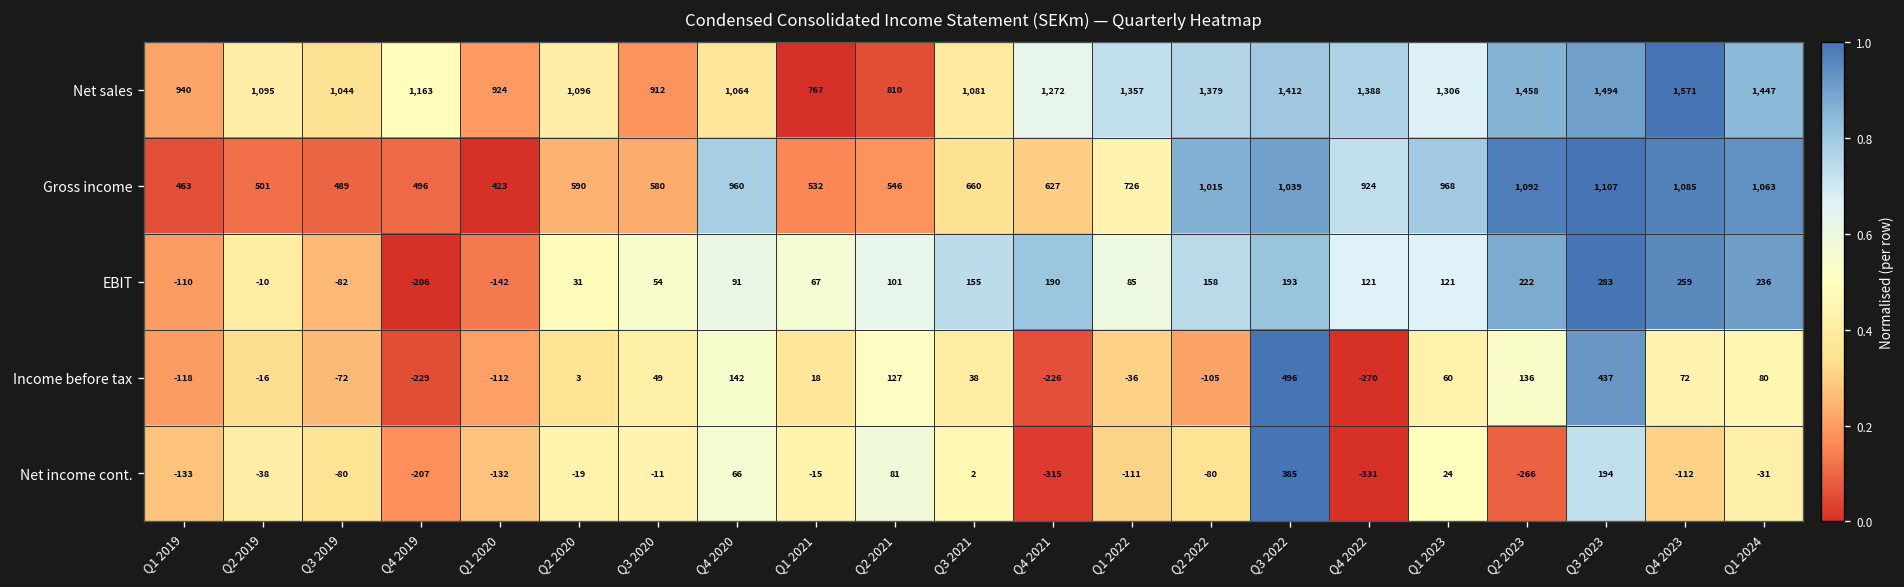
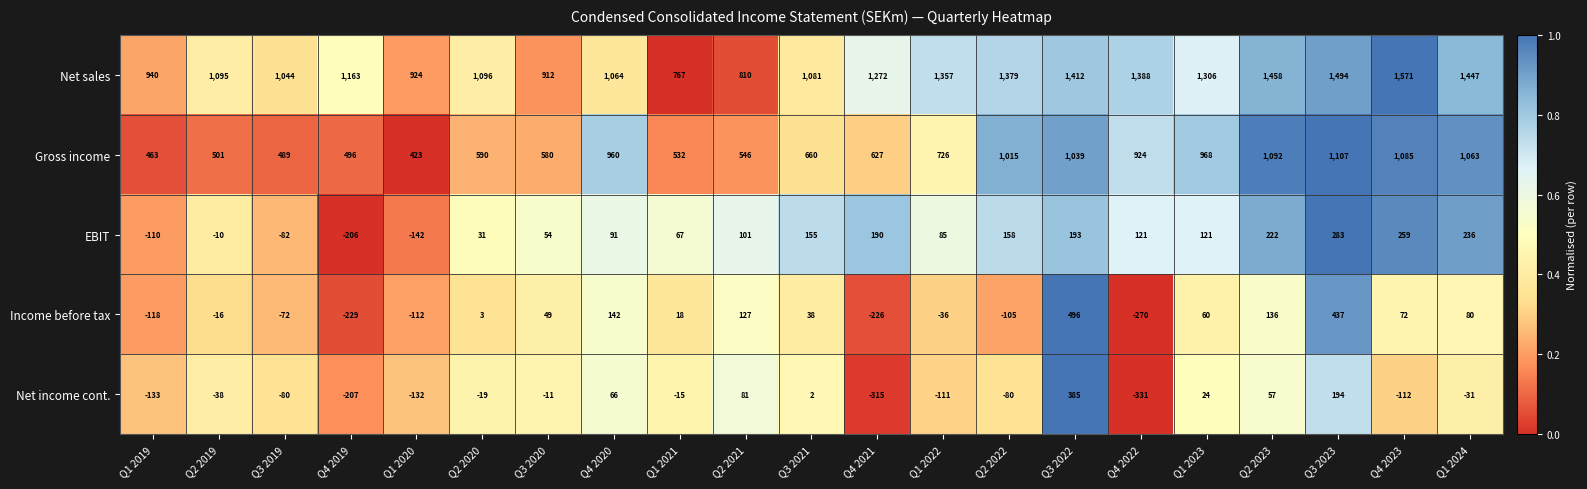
  {
    "Net sales": {
      "Q1 2019": "940",
      "Q2 2019": "1,095",
      "Q3 2019": "1,044",
      "Q4 2019": "1,163",
      "Q1 2020": "924",
      "Q2 2020": "1,096",
      "Q3 2020": "912",
      "Q4 2020": "1,064",
      "Q1 2021": "767",
      "Q2 2021": "810",
      "Q3 2021": "1,081",
      "Q4 2021": "1,272",
      "Q1 2022": "1,357",
      "Q2 2022": "1,379",
      "Q3 2022": "1,412",
      "Q4 2022": "1,388",
      "Q1 2023": "1,306",
      "Q2 2023": "1,458",
      "Q3 2023": "1,494",
      "Q4 2023": "1,571",
      "Q1 2024": "1,447"
    },
    "Gross income": {
      "Q1 2019": "463",
      "Q2 2019": "501",
      "Q3 2019": "489",
      "Q4 2019": "496",
      "Q1 2020": "423",
      "Q2 2020": "590",
      "Q3 2020": "580",
      "Q4 2020": "960",
      "Q1 2021": "532",
      "Q2 2021": "546",
      "Q3 2021": "660",
      "Q4 2021": "627",
      "Q1 2022": "726",
      "Q2 2022": "1,015",
      "Q3 2022": "1,039",
      "Q4 2022": "924",
      "Q1 2023": "968",
      "Q2 2023": "1,092",
      "Q3 2023": "1,107",
      "Q4 2023": "1,085",
      "Q1 2024": "1,063"
    },
    "EBIT": {
      "Q1 2019": "-110",
      "Q2 2019": "-10",
      "Q3 2019": "-82",
      "Q4 2019": "-206",
      "Q1 2020": "-142",
      "Q2 2020": "31",
      "Q3 2020": "54",
      "Q4 2020": "91",
      "Q1 2021": "67",
      "Q2 2021": "101",
      "Q3 2021": "155",
      "Q4 2021": "190",
      "Q1 2022": "85",
      "Q2 2022": "158",
      "Q3 2022": "193",
      "Q4 2022": "121",
      "Q1 2023": "121",
      "Q2 2023": "222",
      "Q3 2023": "283",
      "Q4 2023": "259",
      "Q1 2024": "236"
    },
    "Income before tax": {
      "Q1 2019": "-118",
      "Q2 2019": "-16",
      "Q3 2019": "-72",
      "Q4 2019": "-229",
      "Q1 2020": "-112",
      "Q2 2020": "3",
      "Q3 2020": "49",
      "Q4 2020": "142",
      "Q1 2021": "18",
      "Q2 2021": "127",
      "Q3 2021": "38",
      "Q4 2021": "-226",
      "Q1 2022": "-36",
      "Q2 2022": "-105",
      "Q3 2022": "496",
      "Q4 2022": "-270",
      "Q1 2023": "60",
      "Q2 2023": "136",
      "Q3 2023": "437",
      "Q4 2023": "72",
      "Q1 2024": "80"
    },
    "Net income cont.": {
      "Q1 2019": "-133",
      "Q2 2019": "-38",
      "Q3 2019": "-80",
      "Q4 2019": "-207",
      "Q1 2020": "-132",
      "Q2 2020": "-19",
      "Q3 2020": "-11",
      "Q4 2020": "66",
      "Q1 2021": "-15",
      "Q2 2021": "81",
      "Q3 2021": "2",
      "Q4 2021": "-315",
      "Q1 2022": "-111",
      "Q2 2022": "-80",
      "Q3 2022": "385",
      "Q4 2022": "-331",
      "Q1 2023": "24",
-     "Q2 2023": "-266",
+     "Q2 2023": "57",
      "Q3 2023": "194",
      "Q4 2023": "-112",
      "Q1 2024": "-31"
    }
  }
